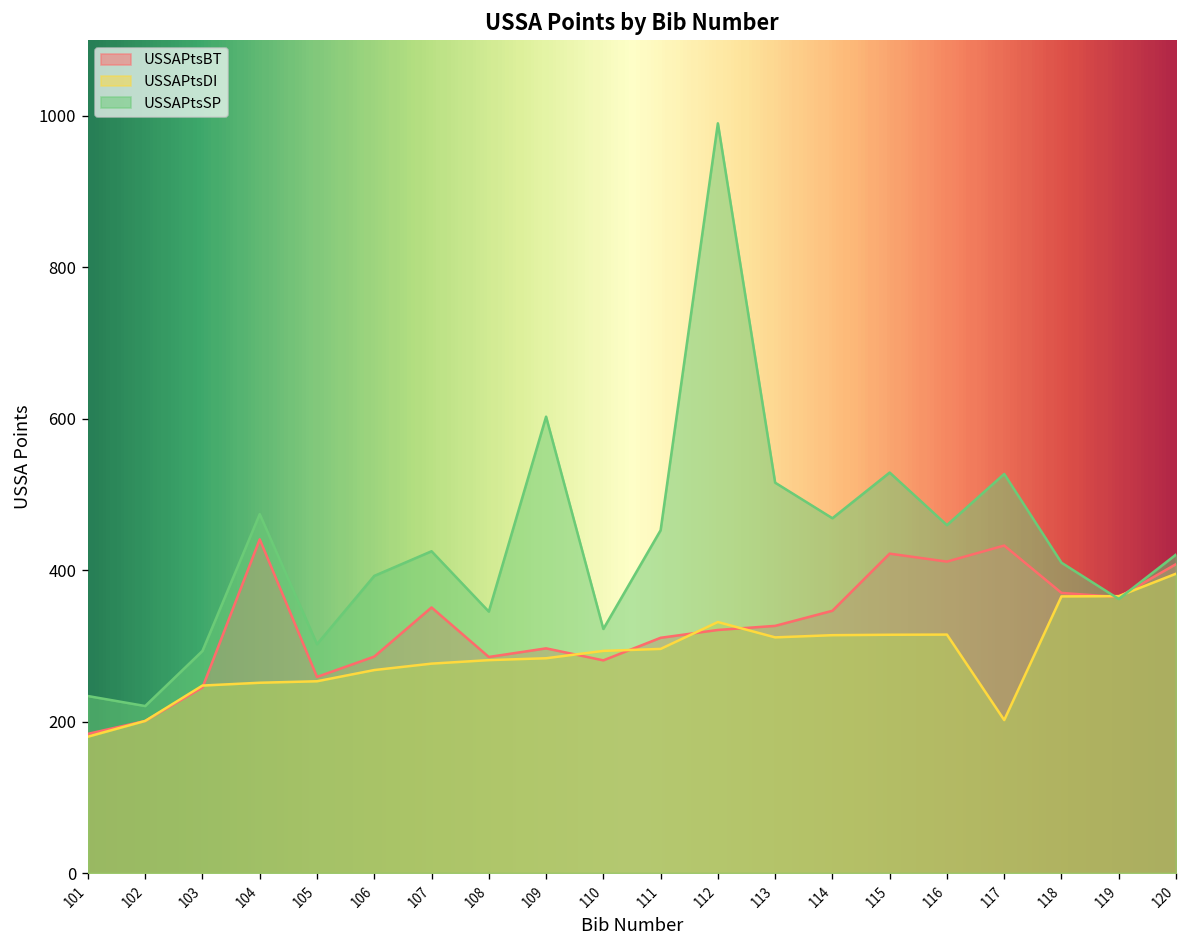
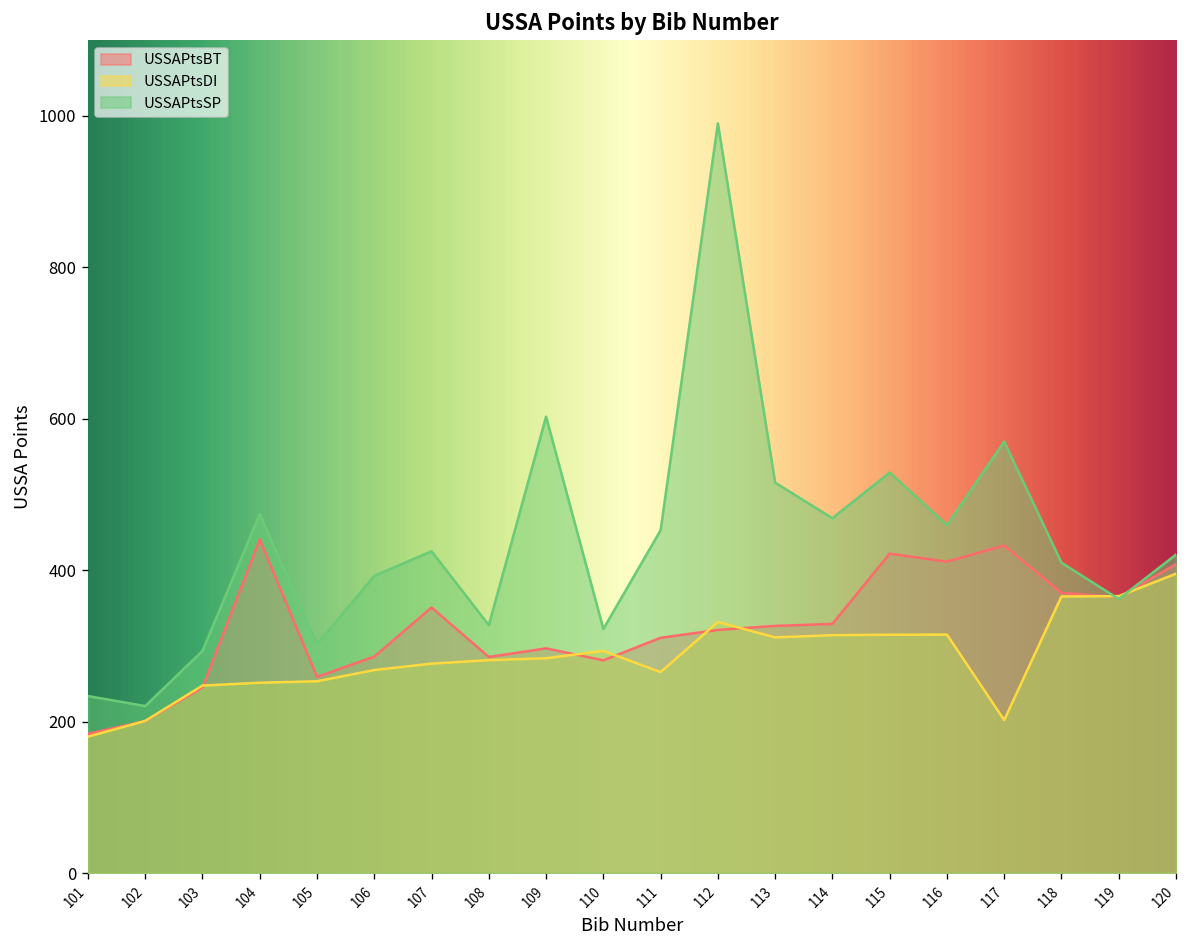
  {
    "USSAPtsBT": {
      "104": 440,
      "105": 260,
      "106": 290,
      "107": 350,
      "108": 290,
      "109": 300,
      "110": 280,
      "111": 310,
      "112": 320,
      "113": 330,
-     "114": 350,
+     "114": 330,
      "115": 420,
      "116": 410,
      "117": 430,
      "118": 370,
      "120": 410
    },
    "USSAPtsDI": {
      "104": 250,
      "105": 250,
      "106": 270,
      "107": 280,
      "108": 280,
      "109": 280,
      "110": 290,
-     "111": 300,
+     "111": 270,
      "112": 330,
      "113": 310,
      "114": 310,
      "115": 310,
      "116": 310,
      "117": 200,
      "118": 370,
      "120": 400
    },
    "USSAPtsSP": {
      "101": 230,
      "102": 220,
      "103": 290,
      "104": 470,
      "105": 300,
      "106": 390,
      "107": 420,
-     "108": 350,
+     "108": 330,
      "109": 600,
      "110": 320,
      "111": 450,
      "112": 990,
      "113": 520,
      "114": 470,
      "115": 530,
      "116": 460,
-     "117": 530,
+     "117": 570,
      "118": 410,
      "120": 420
    }
  }
